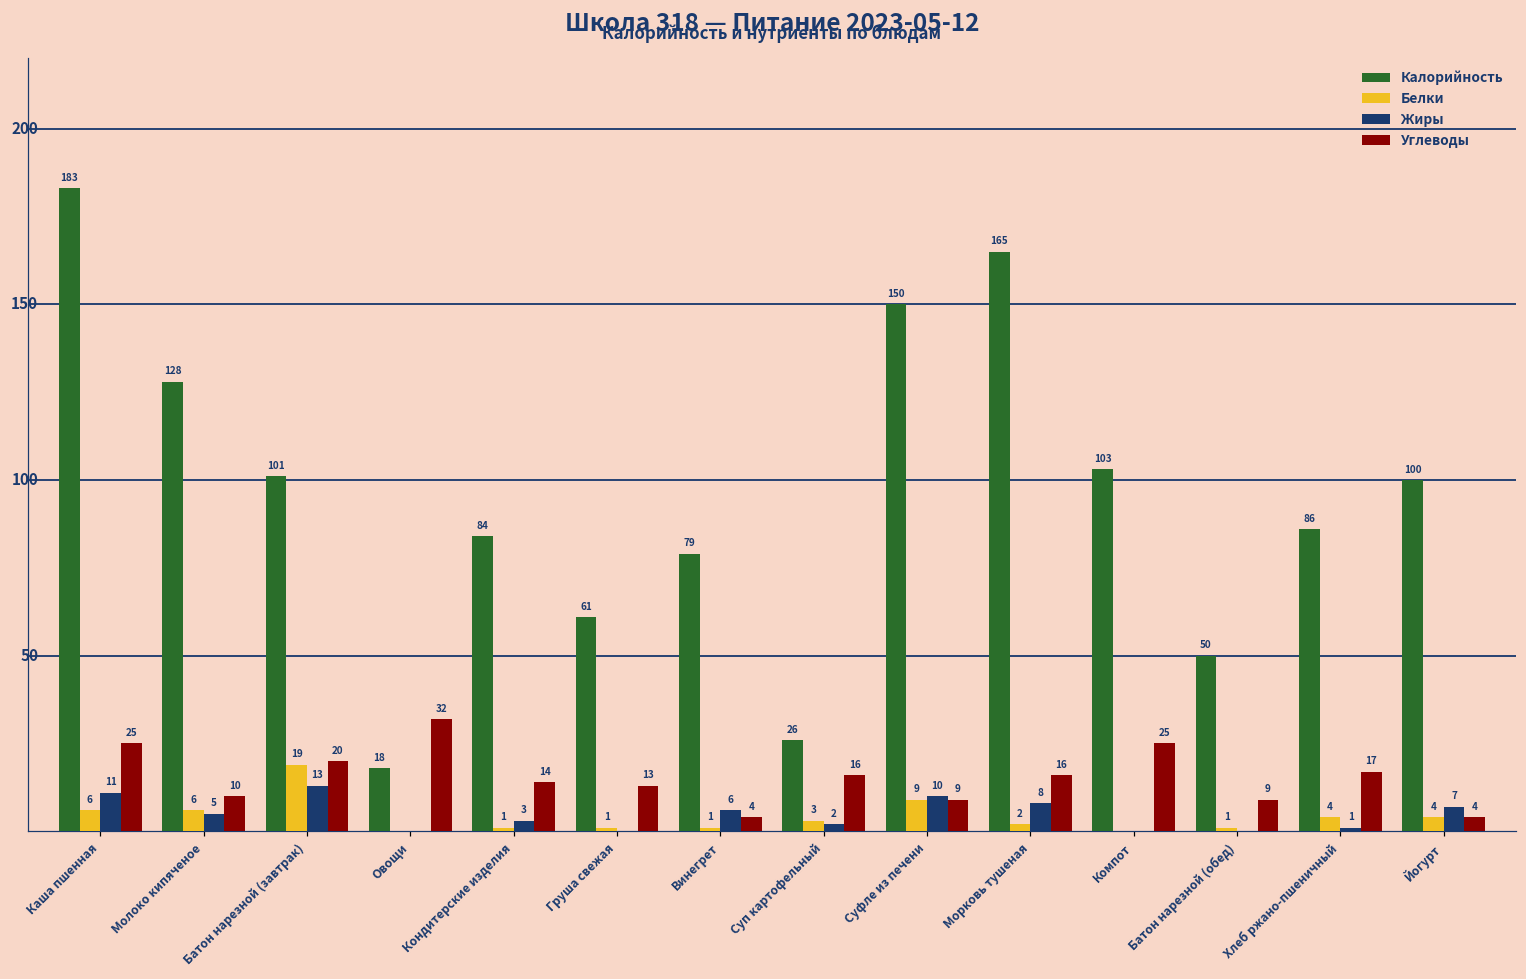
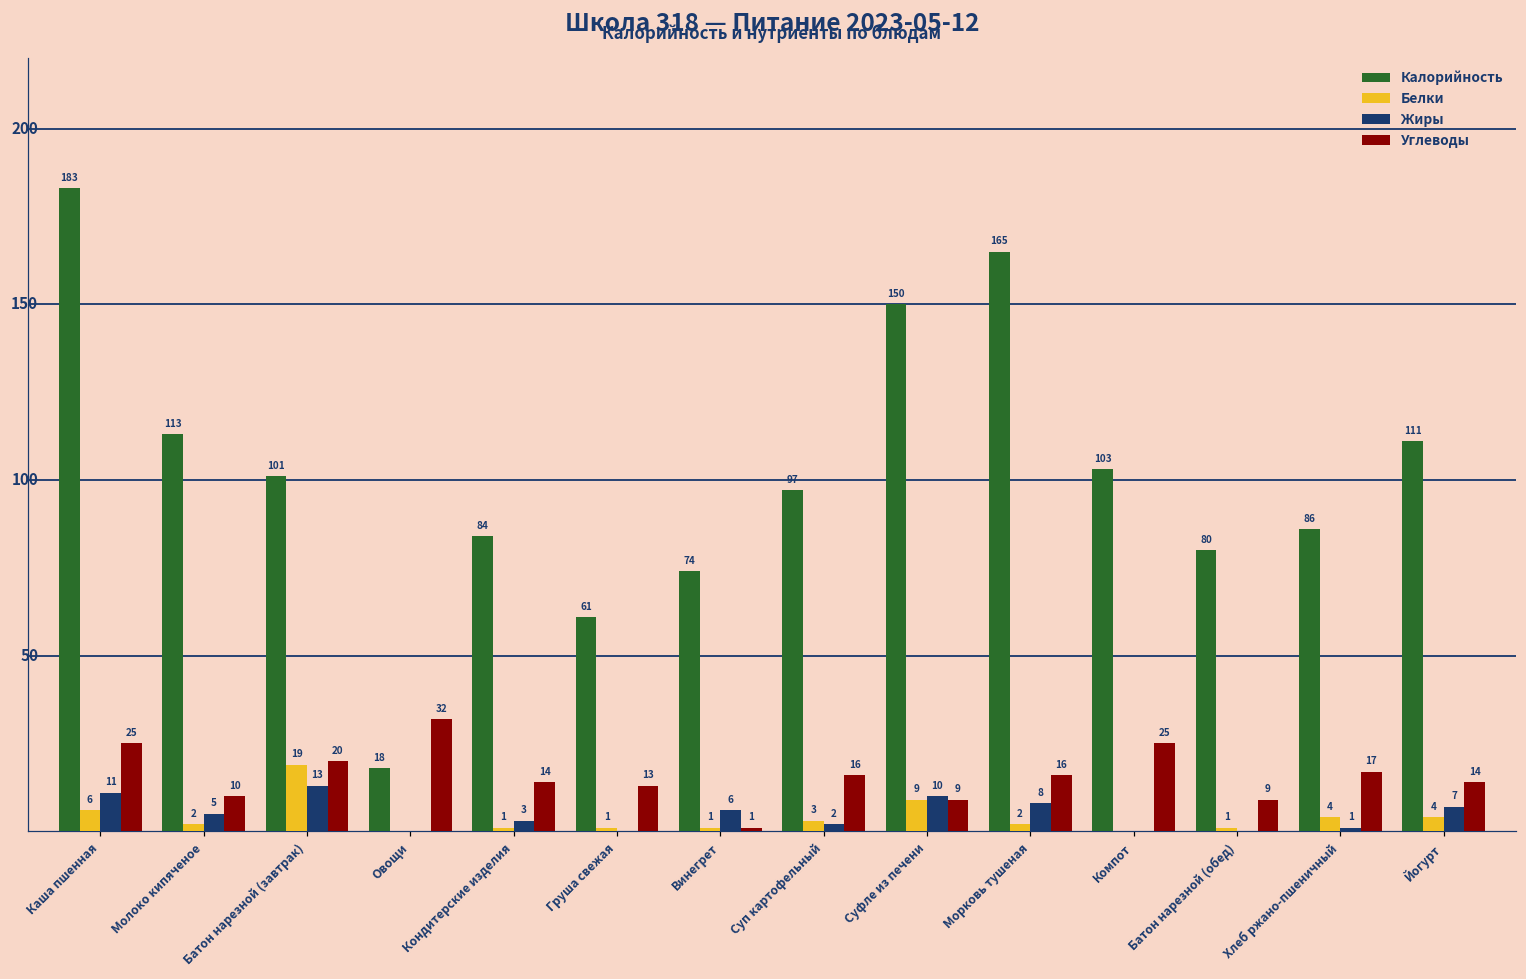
  {
    "Калорийность": {
      "Каша пшенная": 183,
-     "Молоко кипяченое": 128,
+     "Молоко кипяченое": 113,
      "Батон нарезной (завтрак)": 101,
      "Овощи": 18,
      "Кондитерские изделия": 84,
      "Груша свежая": 61,
-     "Винегрет": 79,
-     "Суп картофельный": 26,
+     "Винегрет": 74,
+     "Суп картофельный": 97,
      "Суфле из печени": 150,
      "Морковь тушеная": 165,
      "Компот": 103,
-     "Батон нарезной (обед)": 50,
+     "Батон нарезной (обед)": 80,
      "Хлеб ржано-пшеничный": 86,
-     "Йогурт": 100
+     "Йогурт": 111
    },
    "Белки": {
      "Каша пшенная": 6,
-     "Молоко кипяченое": 6,
+     "Молоко кипяченое": 2,
      "Батон нарезной (завтрак)": 19,
      "Кондитерские изделия": 1,
      "Груша свежая": 1,
      "Винегрет": 1,
      "Суп картофельный": 3,
      "Суфле из печени": 9,
      "Морковь тушеная": 2,
      "Батон нарезной (обед)": 1,
      "Хлеб ржано-пшеничный": 4,
      "Йогурт": 4
    },
    "Жиры": {
      "Каша пшенная": 11,
      "Молоко кипяченое": 5,
      "Батон нарезной (завтрак)": 13,
      "Кондитерские изделия": 3,
      "Винегрет": 6,
      "Суп картофельный": 2,
      "Суфле из печени": 10,
      "Морковь тушеная": 8,
      "Хлеб ржано-пшеничный": 1,
      "Йогурт": 7
    },
    "Углеводы": {
      "Каша пшенная": 25,
      "Молоко кипяченое": 10,
      "Батон нарезной (завтрак)": 20,
      "Овощи": 32,
      "Кондитерские изделия": 14,
      "Груша свежая": 13,
-     "Винегрет": 4,
+     "Винегрет": 1,
      "Суп картофельный": 16,
      "Суфле из печени": 9,
      "Морковь тушеная": 16,
      "Компот": 25,
      "Батон нарезной (обед)": 9,
      "Хлеб ржано-пшеничный": 17,
-     "Йогурт": 4
+     "Йогурт": 14
    }
  }
